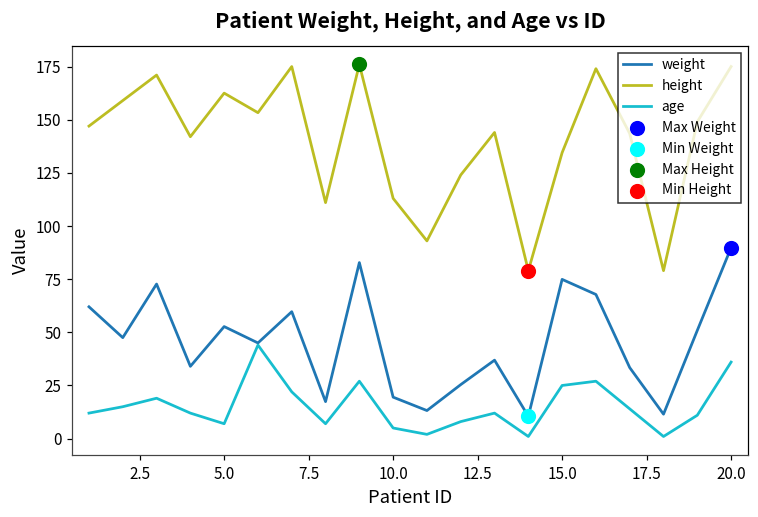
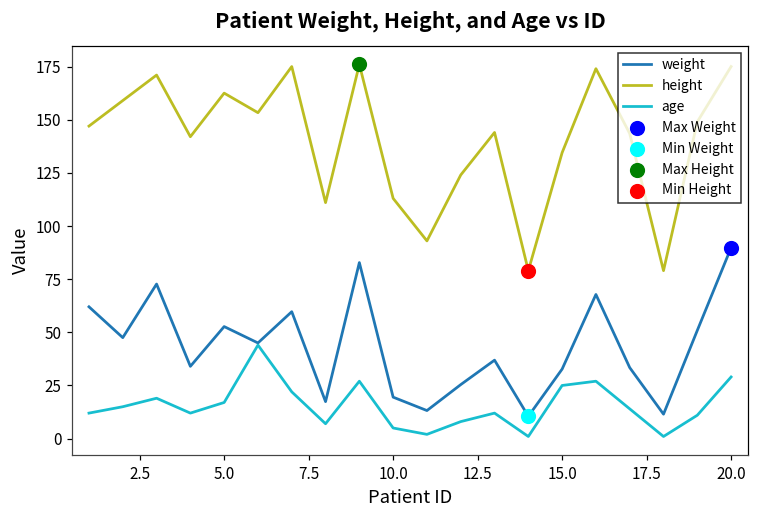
  {
    "weight": {
      "5.0": 53,
      "10.0": 20,
-     "15.0": 75
+     "15.0": 33
    },
    "height": {
      "5.0": 163,
      "10.0": 113,
      "15.0": 135
    },
    "age": {
-     "5.0": 7,
+     "5.0": 17,
      "10.0": 5,
      "15.0": 25,
-     "20.0": 36
+     "20.0": 29
    }
  }
